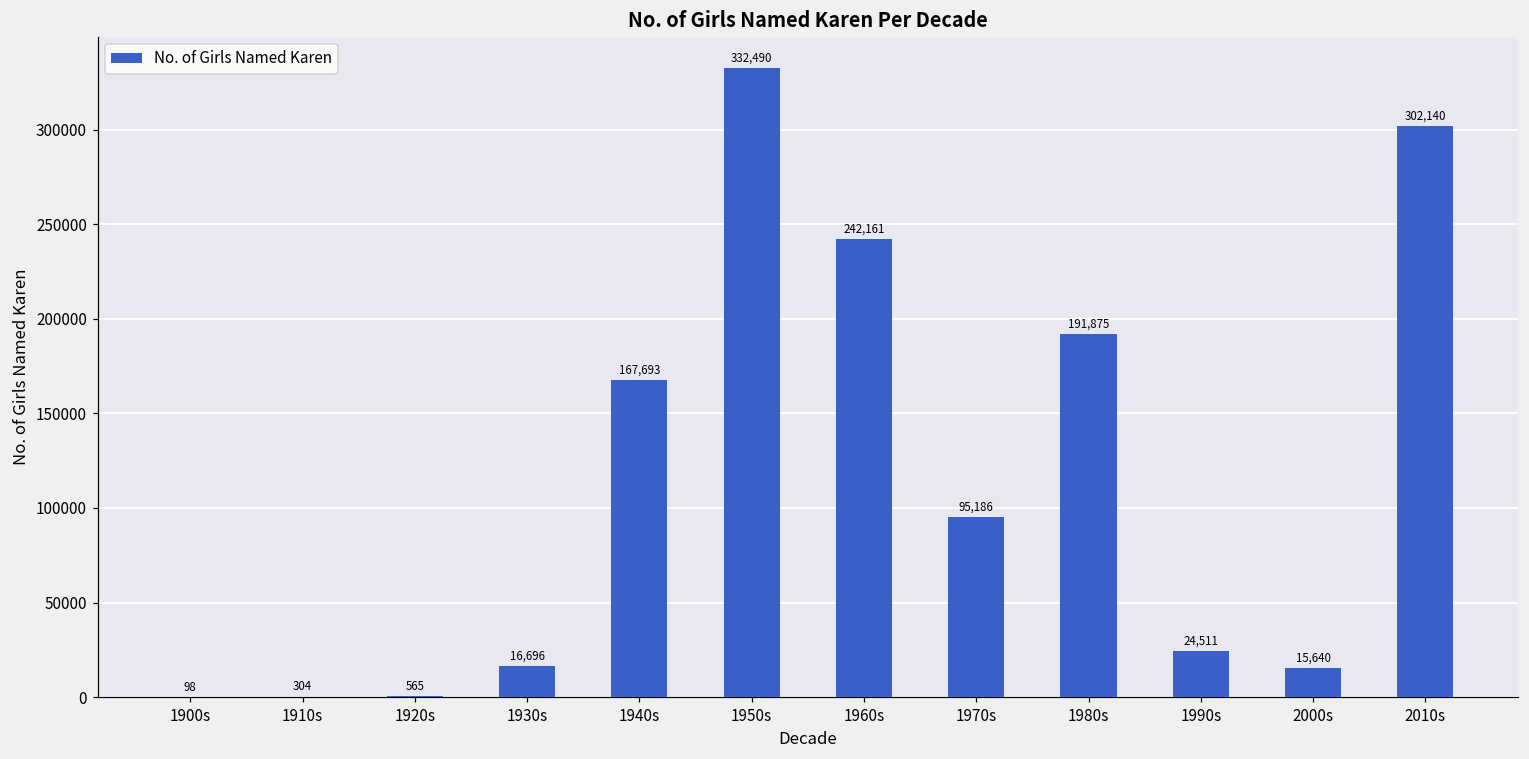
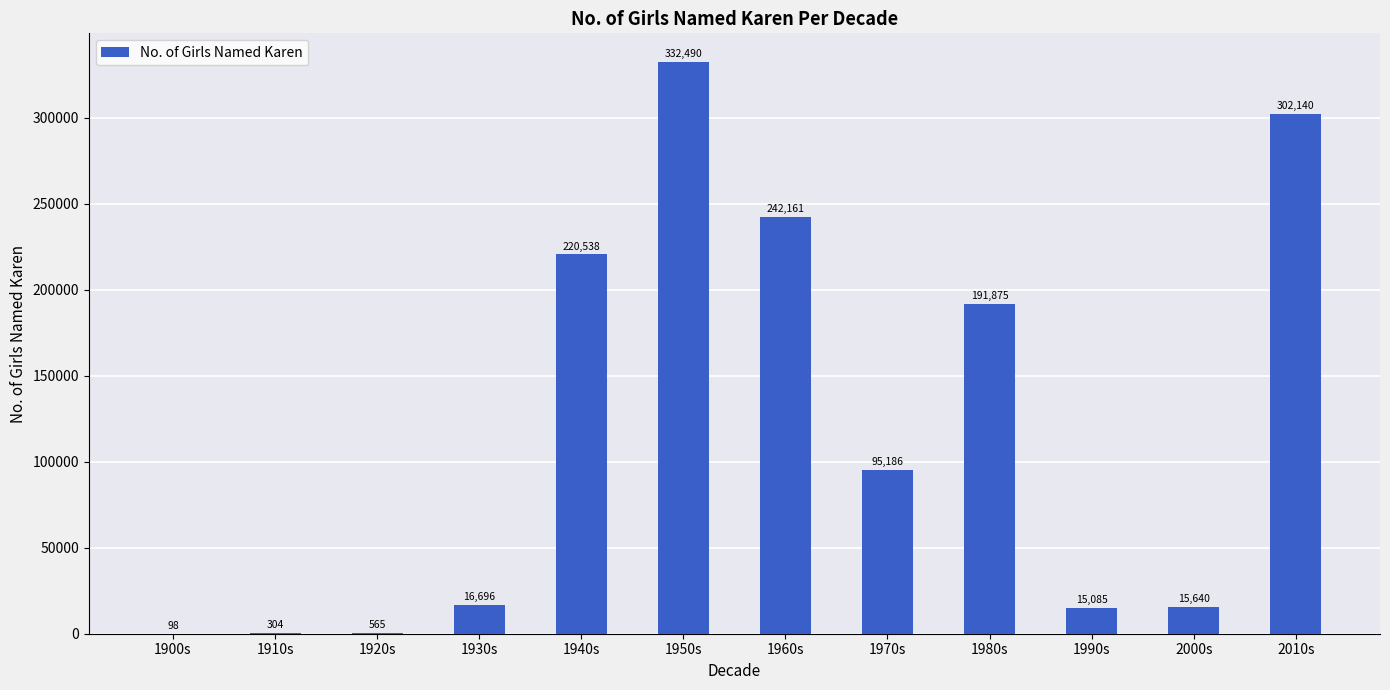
  {
    "1900s": "98",
    "1910s": "304",
    "1920s": "565",
    "1930s": "16,696",
-   "1940s": "167,693",
+   "1940s": "220,538",
    "1950s": "332,490",
    "1960s": "242,161",
    "1970s": "95,186",
    "1980s": "191,875",
-   "1990s": "24,511",
+   "1990s": "15,085",
    "2000s": "15,640",
    "2010s": "302,140"
  }
